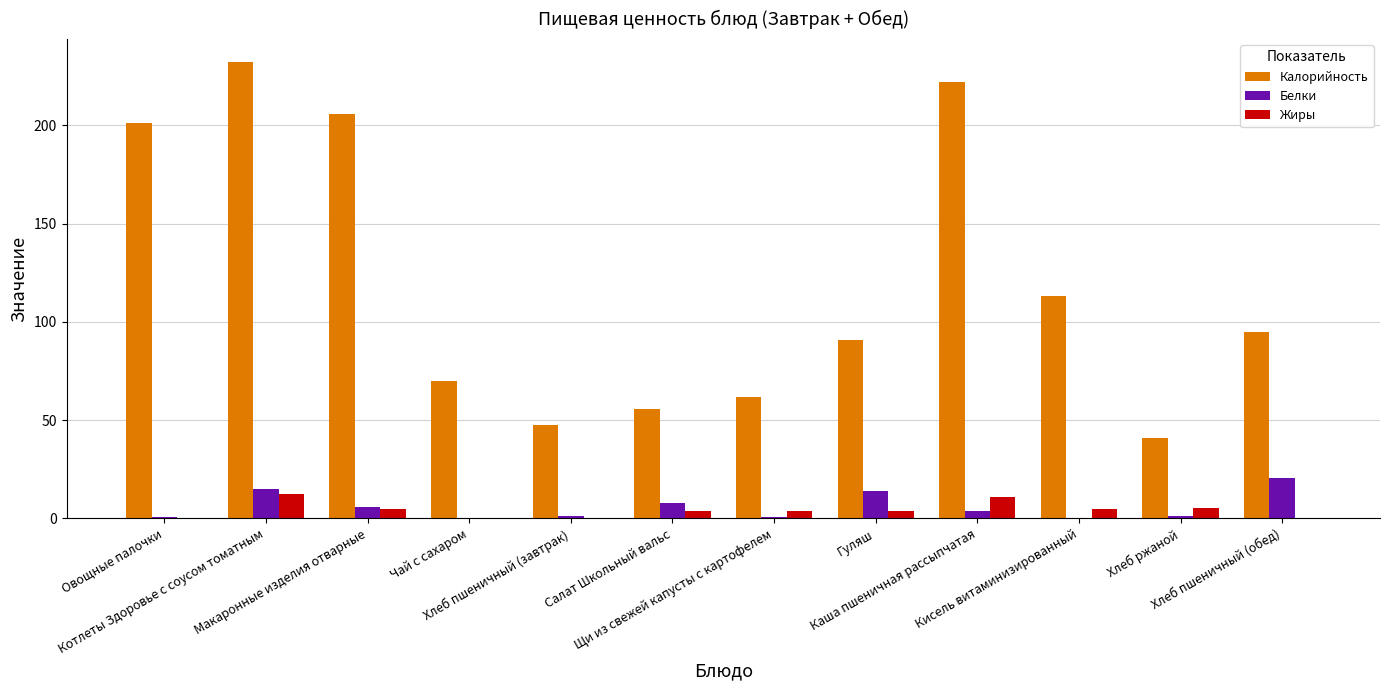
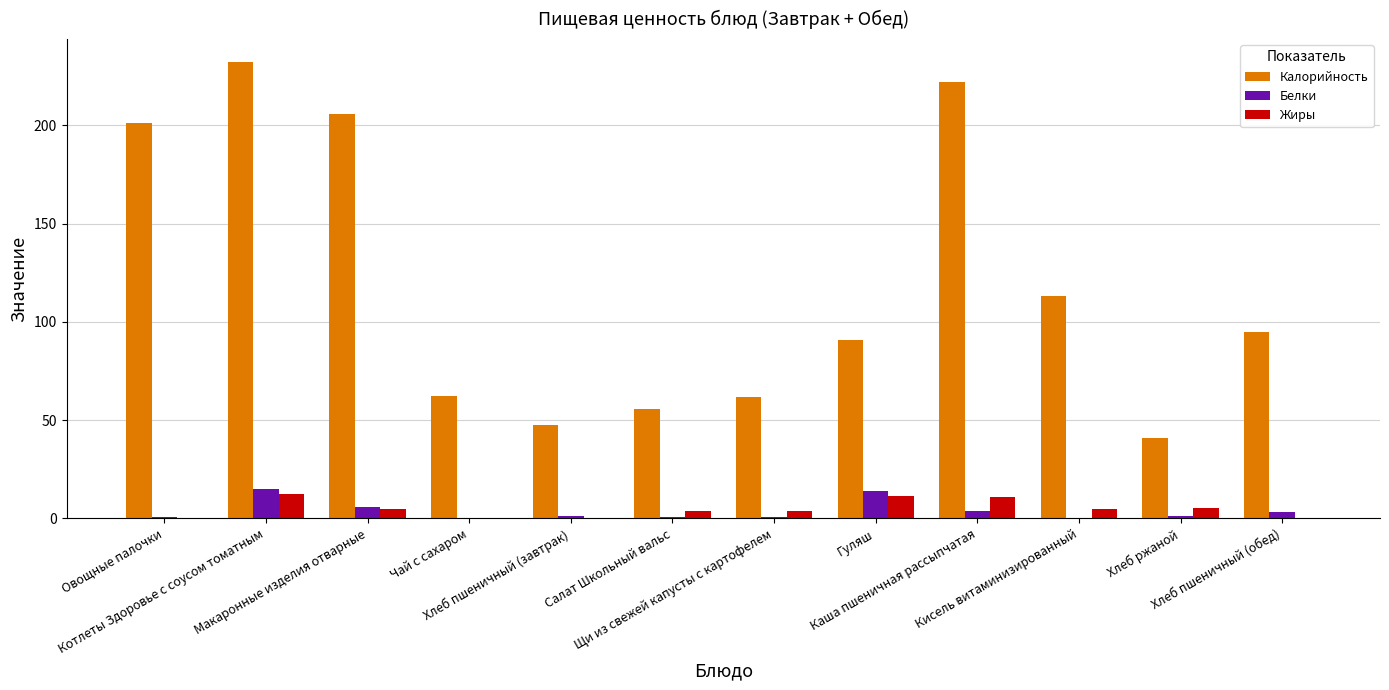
  {
    "Калорийность": {
      "Овощные палочки": 201,
      "Котлеты Здоровье с соусом томатным": 232,
      "Макаронные изделия отварные": 206,
-     "Чай с сахаром": 70,
+     "Чай с сахаром": 62,
      "Хлеб пшеничный (завтрак)": 47,
      "Салат Школьный вальс": 56,
      "Щи из свежей капусты с картофелем": 62,
      "Гуляш": 91,
      "Каша пшеничная рассыпчатая": 222,
      "Кисель витаминизированный": 113,
      "Хлеб ржаной": 41,
      "Хлеб пшеничный (обед)": 95
    },
    "Белки": {
      "Котлеты Здоровье с соусом томатным": 15,
      "Макаронные изделия отварные": 6,
      "Хлеб пшеничный (завтрак)": 2,
-     "Салат Школьный вальс": 8,
+     "Салат Школьный вальс": 1,
      "Гуляш": 14,
      "Каша пшеничная рассыпчатая": 4,
      "Хлеб ржаной": 1,
-     "Хлеб пшеничный (обед)": 21
+     "Хлеб пшеничный (обед)": 3
    },
    "Жиры": {
      "Котлеты Здоровье с соусом томатным": 12,
      "Макаронные изделия отварные": 5,
      "Чай с сахаром": 0,
      "Салат Школьный вальс": 4,
      "Щи из свежей капусты с картофелем": 4,
-     "Гуляш": 4,
+     "Гуляш": 11,
      "Каша пшеничная рассыпчатая": 11,
      "Кисель витаминизированный": 5,
      "Хлеб ржаной": 6
    }
  }
